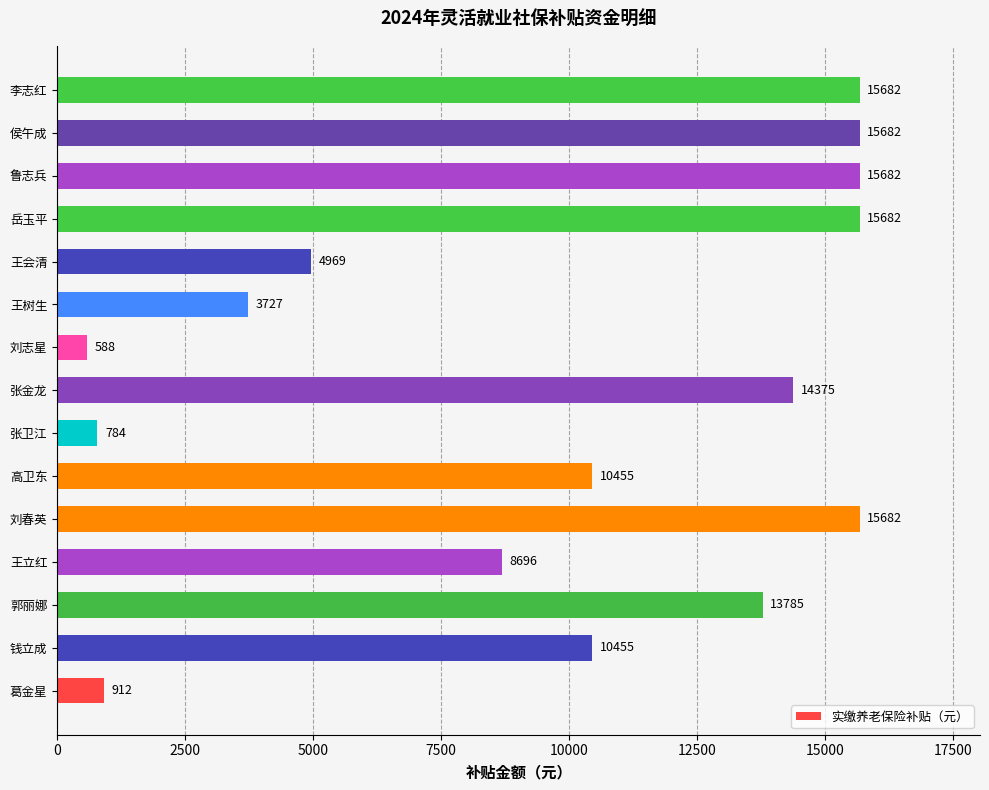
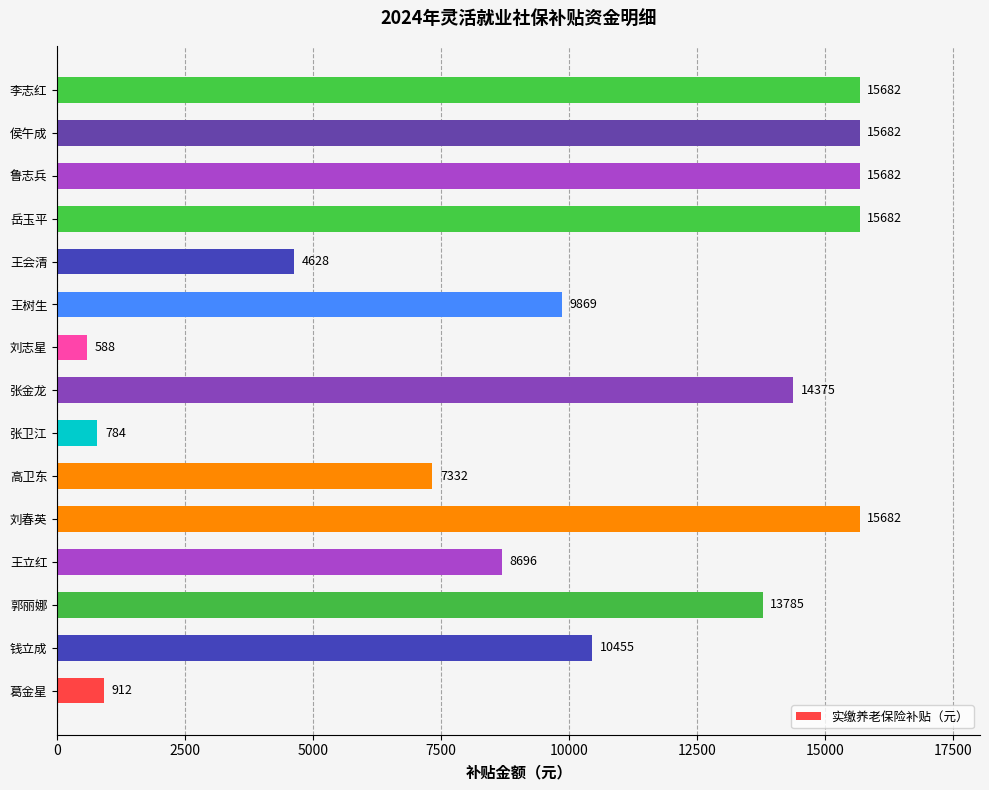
  {
    "李志红": 15682,
    "侯午成": 15682,
    "鲁志兵": 15682,
    "岳玉平": 15682,
-   "王会清": 4969,
-   "王树生": 3727,
+   "王会清": 4628,
+   "王树生": 9869,
    "刘志星": 588,
    "张金龙": 14375,
    "张卫江": 784,
-   "高卫东": 10455,
+   "高卫东": 7332,
    "刘春英": 15682,
    "王立红": 8696,
    "郭丽娜": 13785,
    "钱立成": 10455,
    "葛金星": 912
  }
